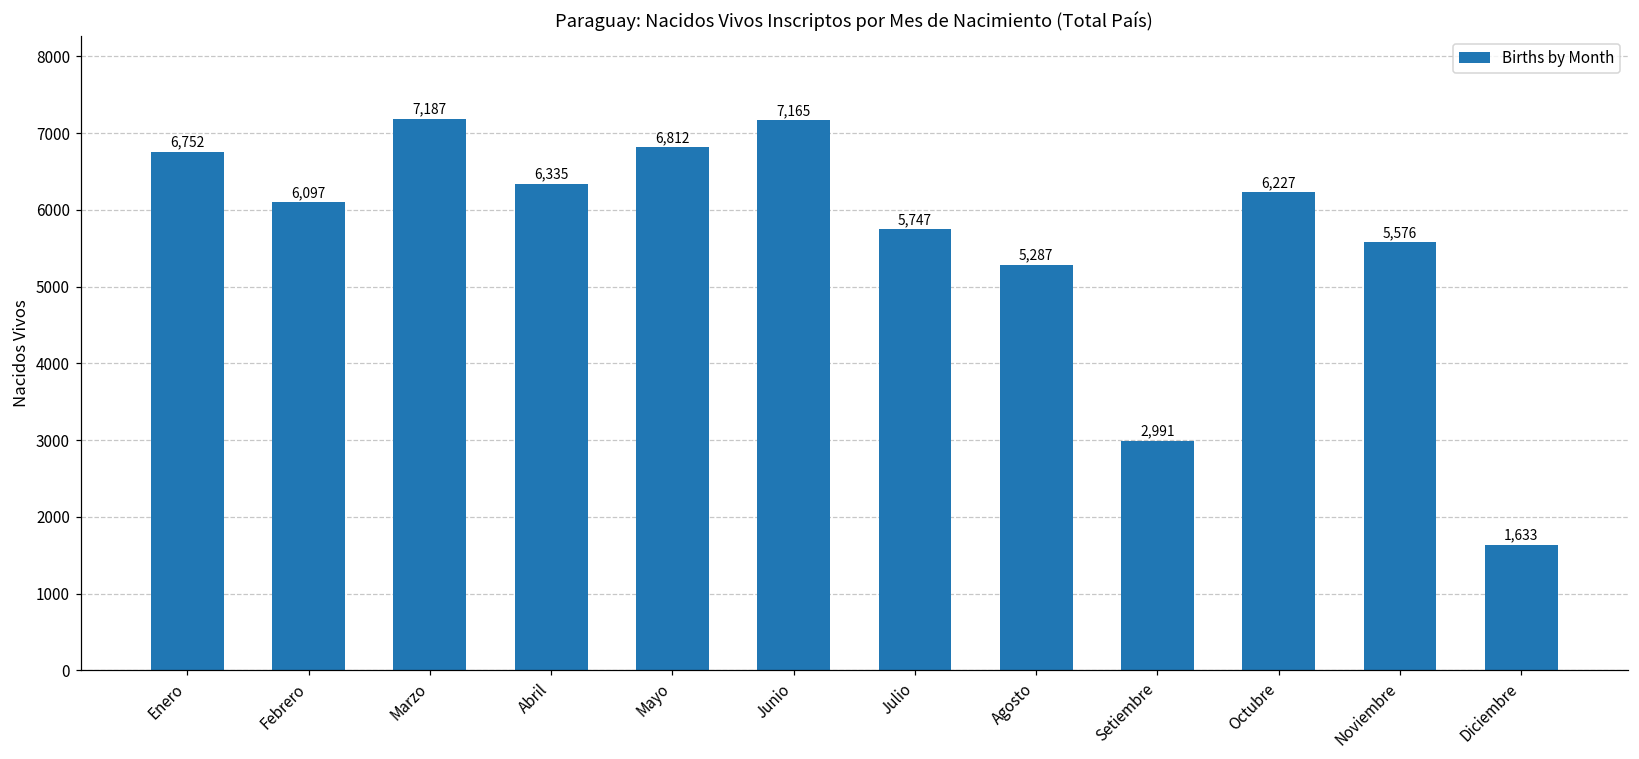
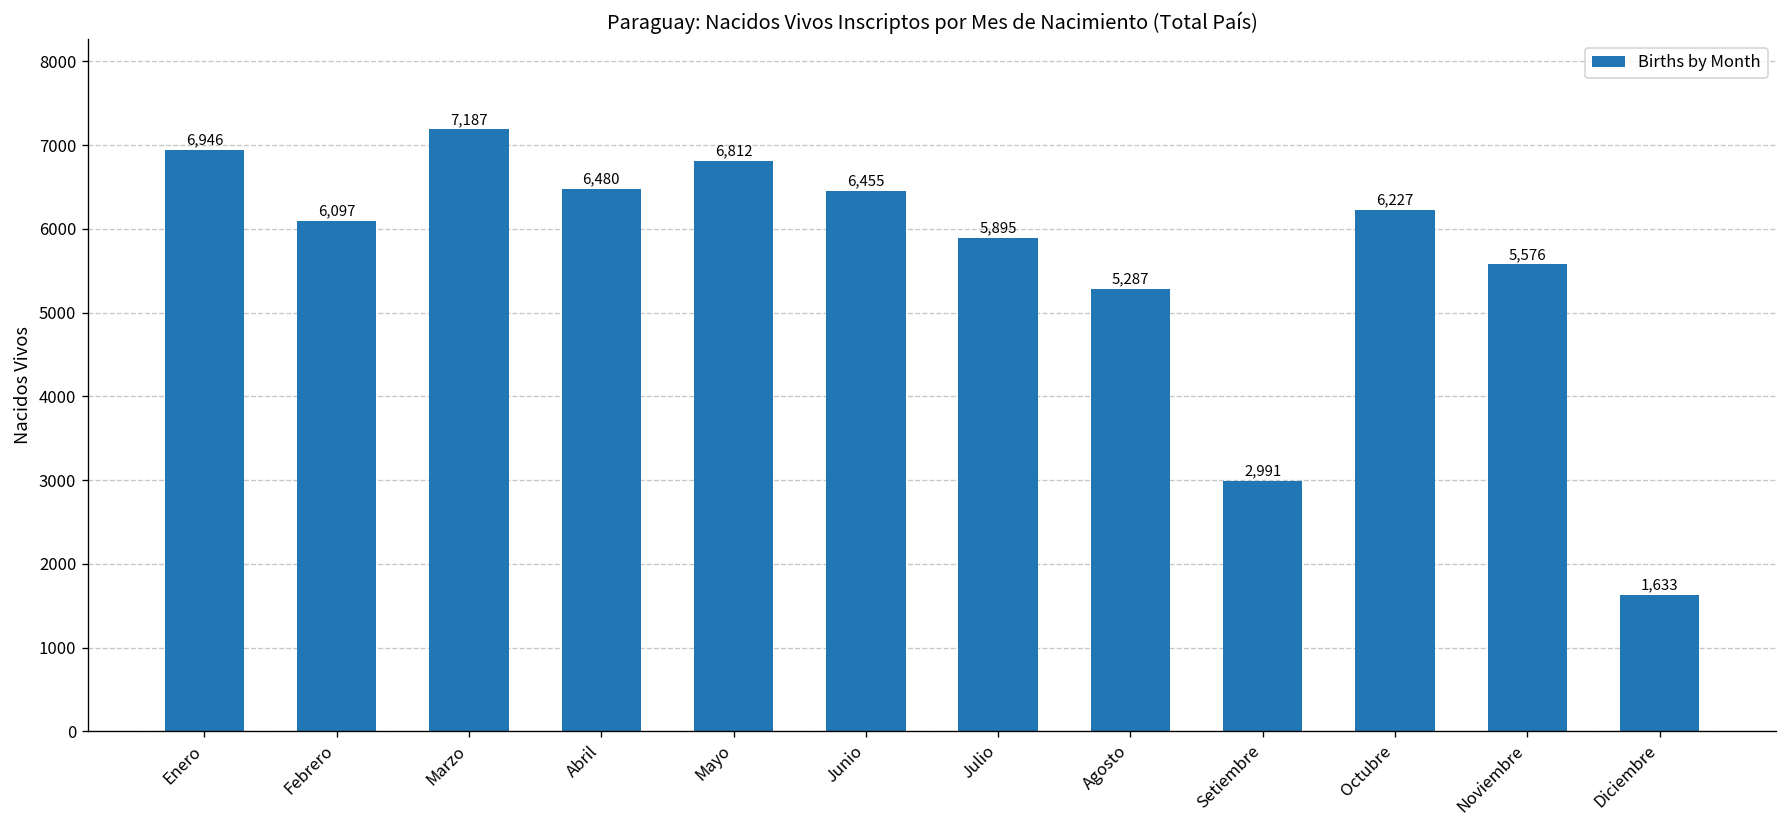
  {
-   "Enero": "6,752",
+   "Enero": "6,946",
    "Febrero": "6,097",
    "Marzo": "7,187",
-   "Abril": "6,335",
+   "Abril": "6,480",
    "Mayo": "6,812",
-   "Junio": "7,165",
-   "Julio": "5,747",
+   "Junio": "6,455",
+   "Julio": "5,895",
    "Agosto": "5,287",
    "Setiembre": "2,991",
    "Octubre": "6,227",
    "Noviembre": "5,576",
    "Diciembre": "1,633"
  }
